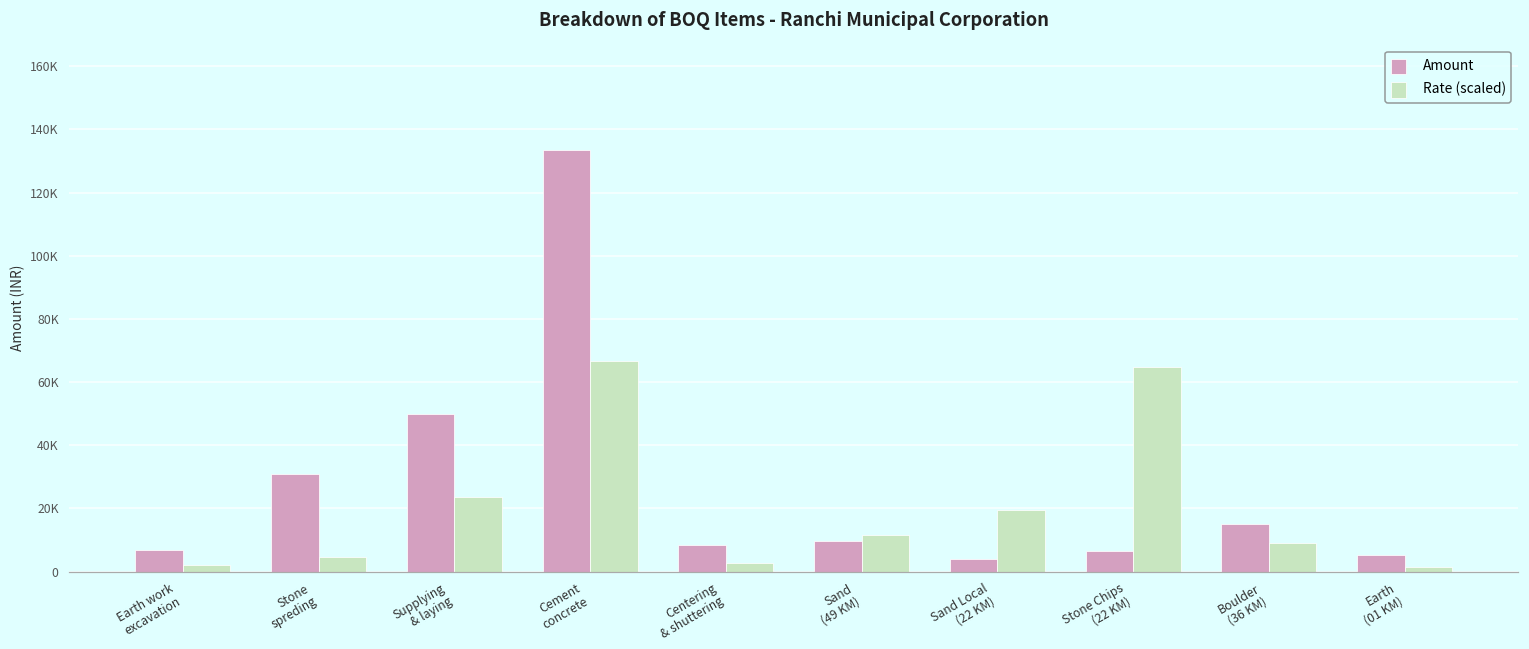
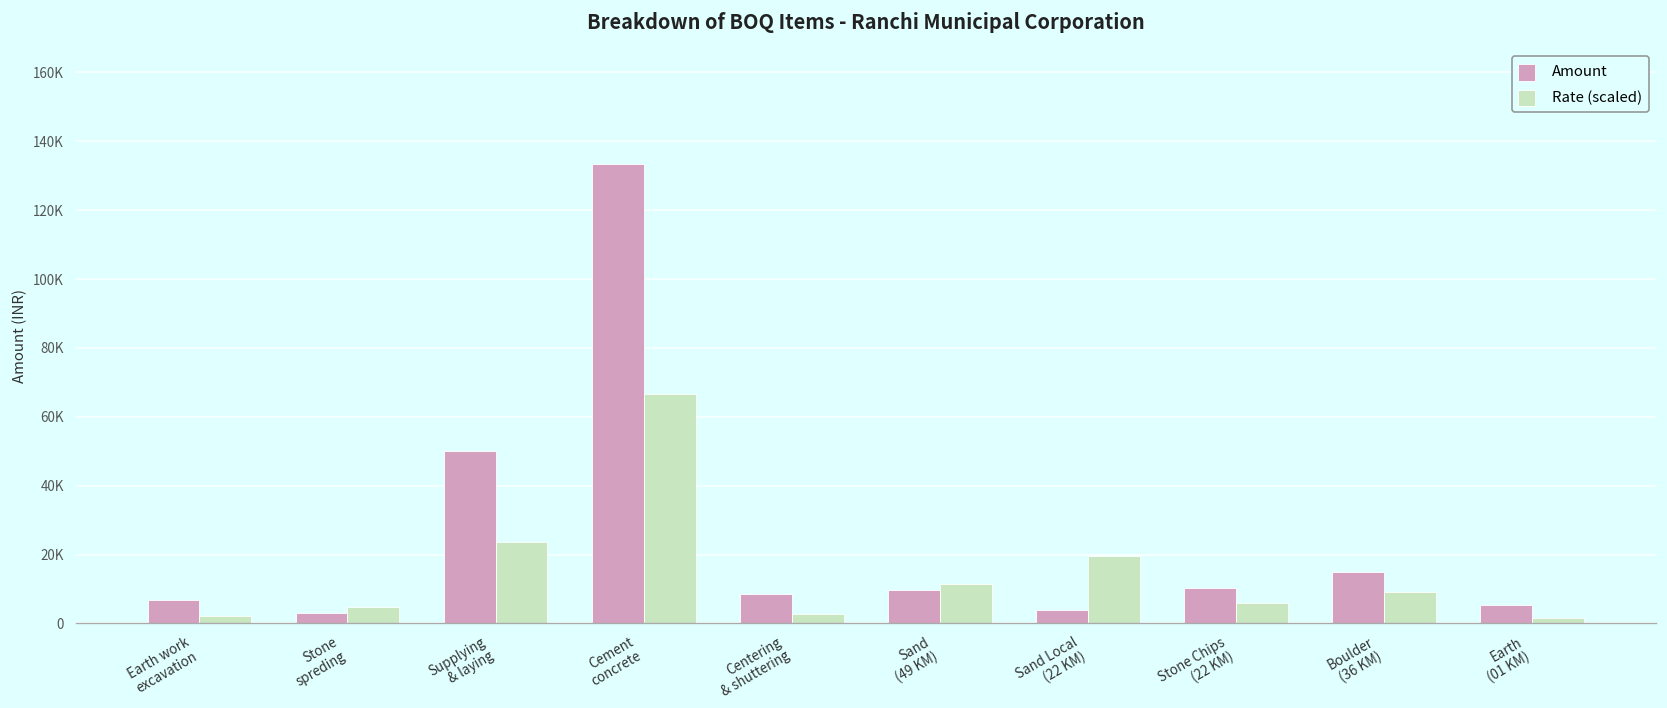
  {
    "Amount": {
      "Earth work excavation": 7000,
-     "Stone spreding": 31000,
+     "Stone spreding": 3000,
      "Supplying & laying": 50000,
      "Cement concrete": 133000,
      "Centering & shuttering": 8000,
      "Sand (49 KM)": 10000,
      "Sand Local (22 KM)": 4000,
-     "Stone Chips (22 KM)": 6000,
+     "Stone Chips (22 KM)": 10000,
      "Boulder (36 KM)": 15000,
      "Earth (01 KM)": 5000
    },
    "Rate (scaled)": {
      "Earth work excavation": 2000,
      "Stone spreding": 5000,
      "Supplying & laying": 24000,
      "Cement concrete": 67000,
      "Centering & shuttering": 3000,
      "Sand (49 KM)": 11000,
      "Sand Local (22 KM)": 20000,
-     "Stone Chips (22 KM)": 65000,
+     "Stone Chips (22 KM)": 6000,
      "Boulder (36 KM)": 9000,
      "Earth (01 KM)": 2000
    }
  }
